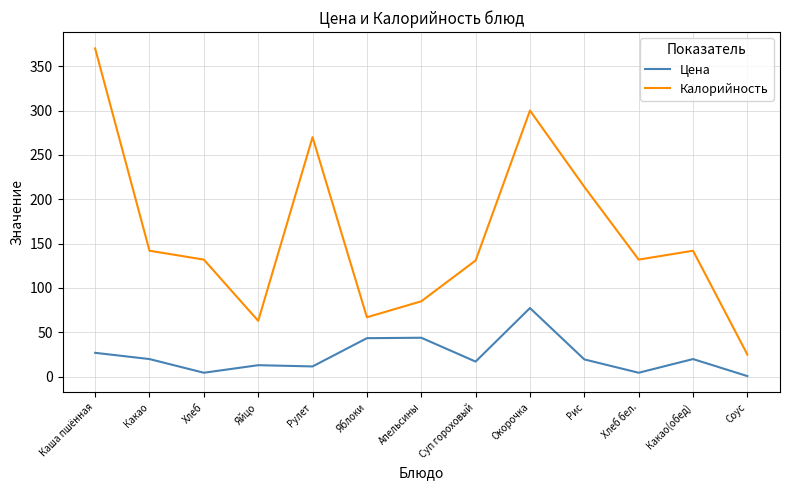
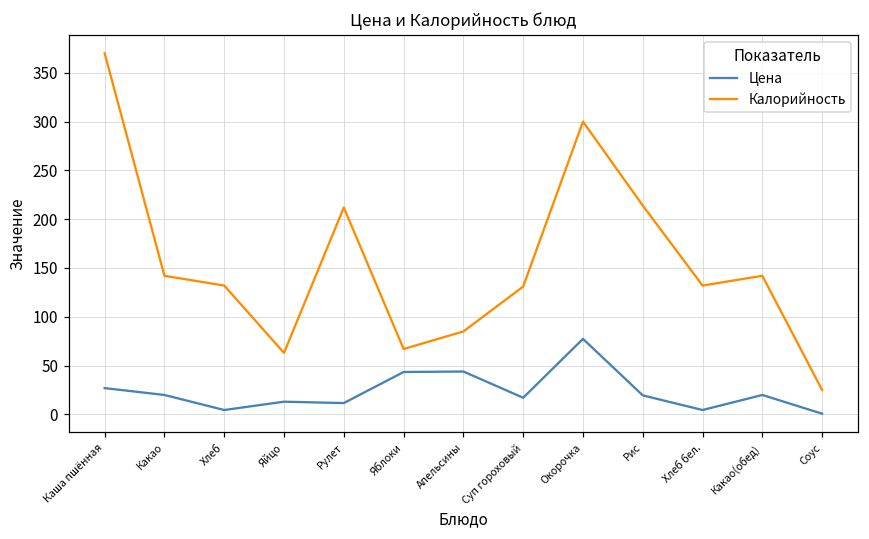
  {
    "Цена": {
      "Каша пшённая": 30,
      "Какао": 20,
      "Хлеб": 0,
      "Яйцо": 10,
      "Рулет": 10,
      "Яблоки": 40,
      "Апельсины": 40,
      "Суп гороховый": 20,
      "Окорочка": 80,
      "Рис": 20,
      "Хлеб бел.": 0,
      "Какао(обед)": 20,
      "Соус": 0
    },
    "Калорийность": {
      "Каша пшённая": 370,
      "Какао": 140,
      "Хлеб": 130,
      "Яйцо": 60,
-     "Рулет": 270,
+     "Рулет": 210,
      "Яблоки": 70,
      "Апельсины": 90,
      "Суп гороховый": 130,
      "Окорочка": 300,
      "Рис": 210,
      "Хлеб бел.": 130,
      "Какао(обед)": 140,
      "Соус": 30
    }
  }
